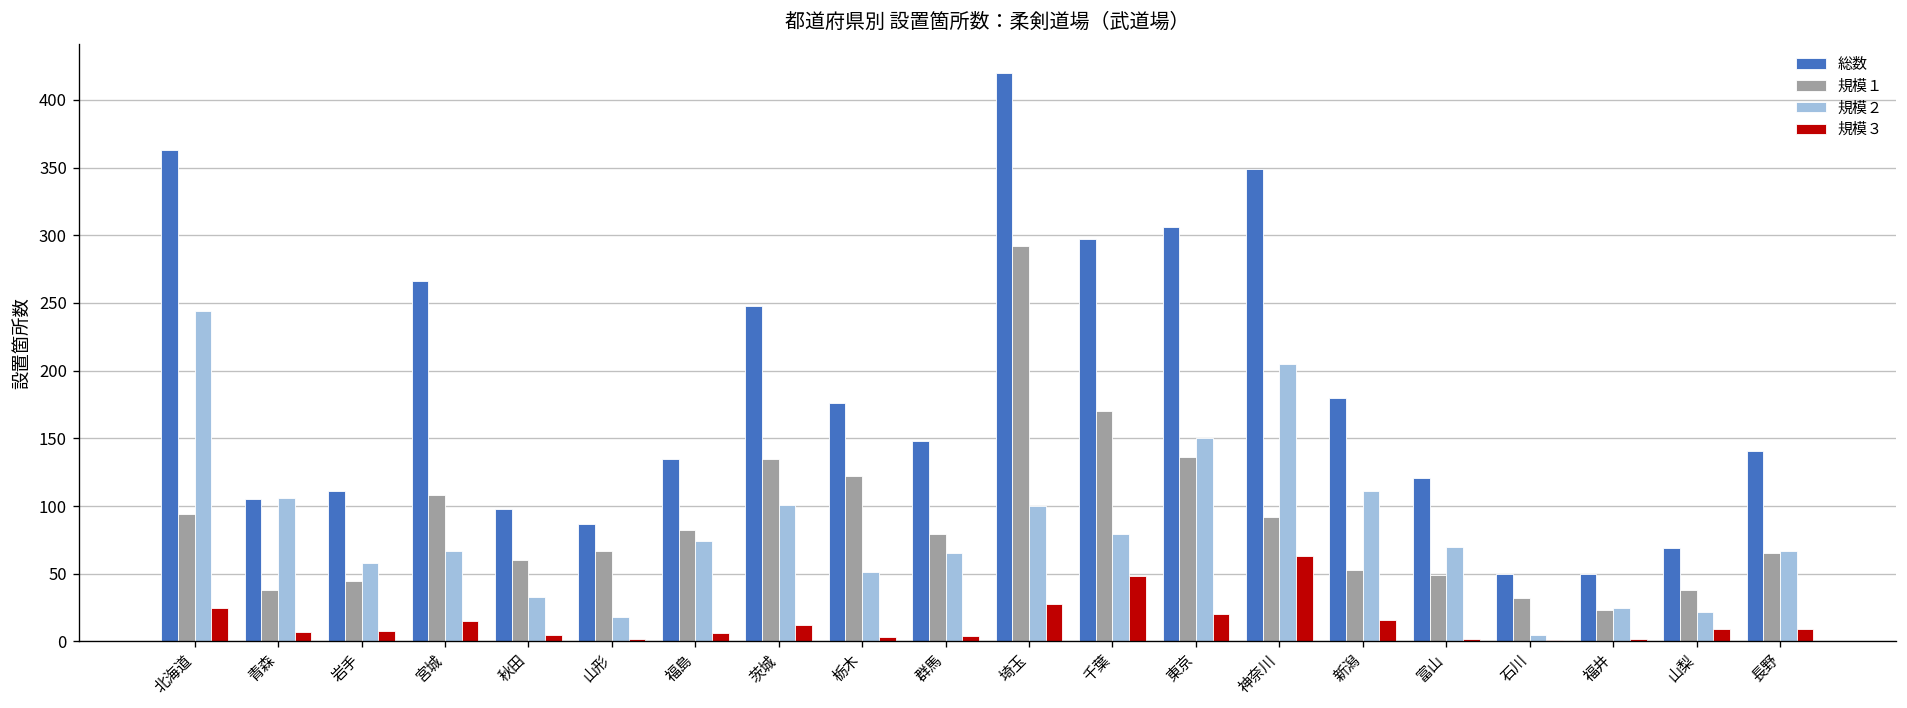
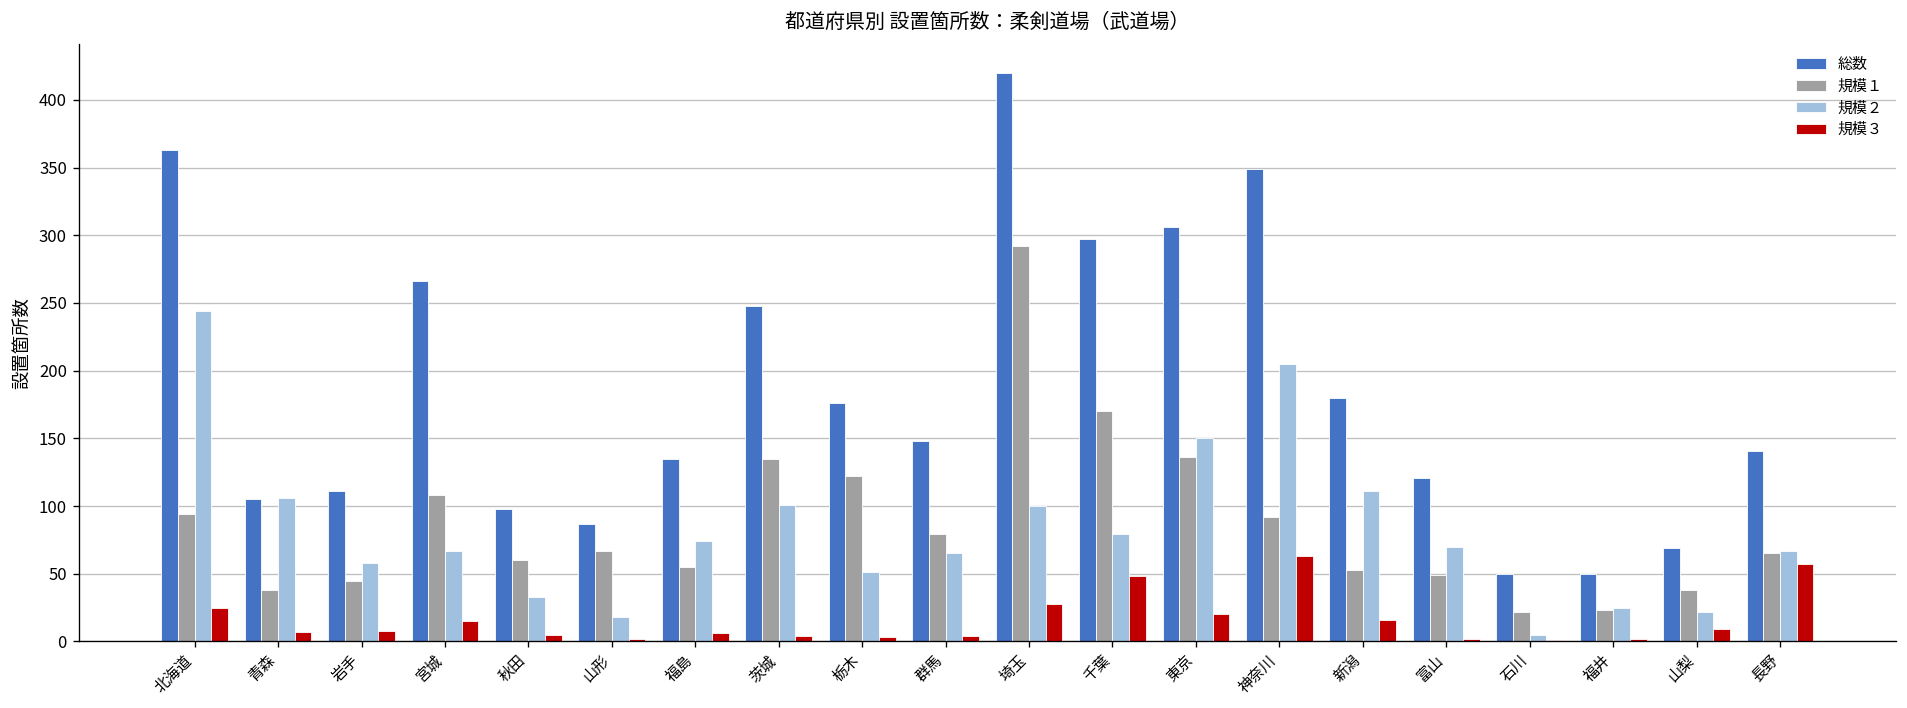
  {
    "総数": {
      "北海道": 363,
      "青森": 105,
      "岩手": 111,
      "宮城": 266,
      "秋田": 98,
      "山形": 87,
      "福島": 135,
      "茨城": 248,
      "栃木": 176,
      "群馬": 148,
      "埼玉": 420,
      "千葉": 297,
      "東京": 306,
      "神奈川": 349,
      "新潟": 180,
      "富山": 121,
      "石川": 50,
      "福井": 50,
      "山梨": 69,
      "長野": 141
    },
    "規模１": {
      "北海道": 94,
      "青森": 38,
      "岩手": 45,
      "宮城": 108,
      "秋田": 60,
      "山形": 67,
-     "福島": 82,
+     "福島": 55,
      "茨城": 135,
      "栃木": 122,
      "群馬": 79,
      "埼玉": 292,
      "千葉": 170,
      "東京": 136,
      "神奈川": 92,
      "新潟": 53,
      "富山": 49,
-     "石川": 32,
+     "石川": 22,
      "福井": 23,
      "山梨": 38,
      "長野": 65
    },
    "規模２": {
      "北海道": 244,
      "青森": 106,
      "岩手": 58,
      "宮城": 67,
      "秋田": 33,
      "山形": 18,
      "福島": 74,
      "茨城": 101,
      "栃木": 51,
      "群馬": 65,
      "埼玉": 100,
      "千葉": 79,
      "東京": 150,
      "神奈川": 205,
      "新潟": 111,
      "富山": 70,
      "石川": 5,
      "福井": 25,
      "山梨": 22,
      "長野": 67
    },
    "規模３": {
      "北海道": 25,
      "青森": 7,
      "岩手": 8,
      "宮城": 15,
      "秋田": 5,
      "福島": 6,
-     "茨城": 12,
+     "茨城": 4,
      "栃木": 3,
      "群馬": 4,
      "埼玉": 28,
      "千葉": 48,
      "東京": 20,
      "神奈川": 63,
      "新潟": 16,
      "山梨": 9,
-     "長野": 9
+     "長野": 57
    }
  }
